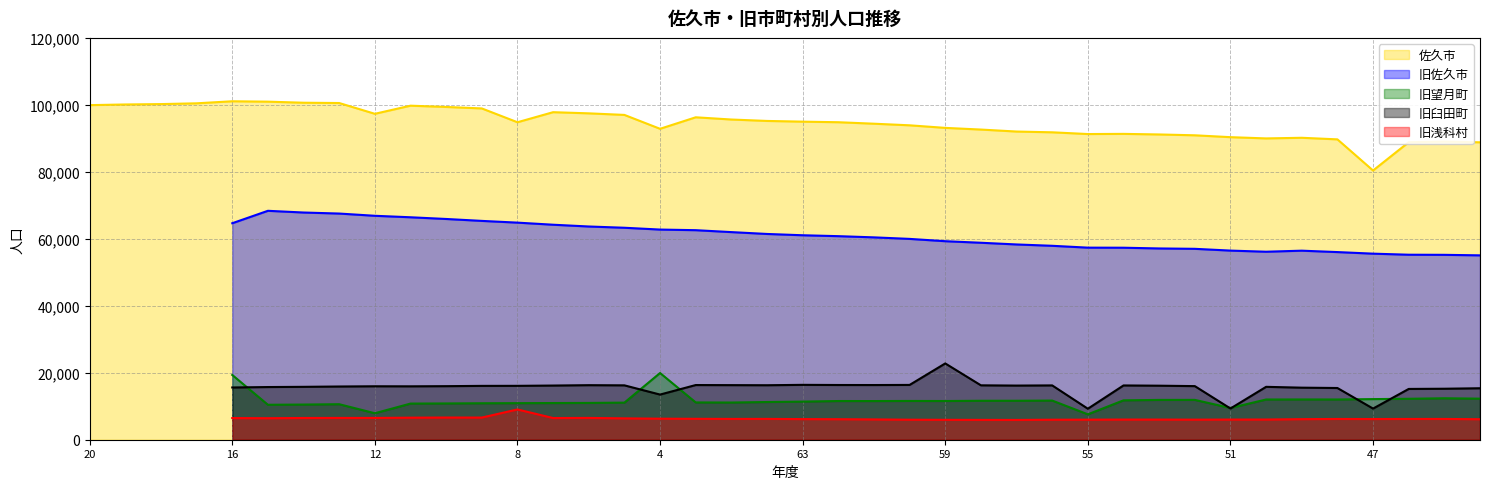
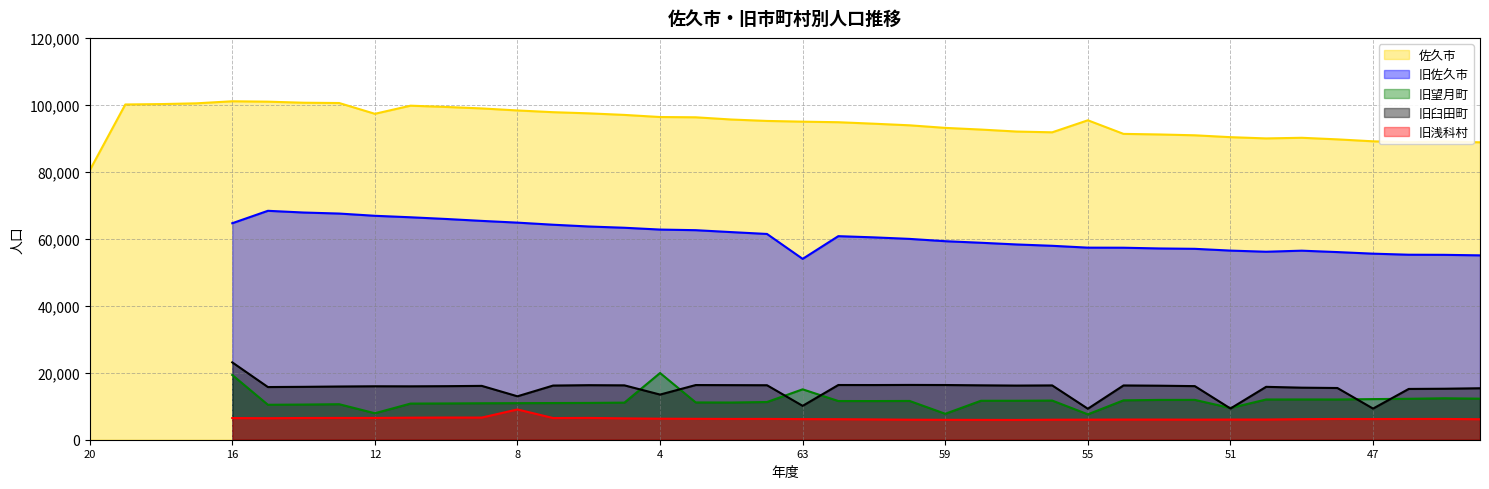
  {
    "佐久市": {
-     "20": "100,000",
+     "20": "80,000",
      "16": "101,000",
      "12": "97,000",
-     "8": "95,000",
-     "4": "93,000",
+     "8": "98,000",
+     "4": "96,000",
      "63": "95,000",
      "59": "93,000",
-     "55": "91,000",
+     "55": "95,000",
      "51": "90,000",
-     "47": "80,000"
+     "47": "89,000"
    },
    "旧佐久市": {
      "16": "65,000",
      "12": "67,000",
      "8": "65,000",
      "4": "63,000",
-     "63": "61,000",
+     "63": "54,000",
      "59": "59,000",
      "55": "57,000",
      "51": "56,000",
      "47": "56,000"
    },
    "旧望月町": {
      "16": "19,000",
      "12": "8,000",
      "8": "11,000",
      "4": "20,000",
-     "63": "11,000",
-     "59": "12,000",
+     "63": "15,000",
+     "59": "8,000",
      "55": "8,000",
      "47": "12,000"
    },
    "旧臼田町": {
-     "16": "16,000",
+     "16": "23,000",
      "12": "16,000",
-     "8": "16,000",
+     "8": "13,000",
      "4": "13,000",
-     "63": "16,000",
-     "59": "23,000",
+     "63": "10,000",
+     "59": "16,000",
      "55": "9,000",
      "47": "9,000"
    },
    "旧浅科村": {
      "16": "6,000",
      "12": "7,000",
      "8": "9,000",
      "4": "6,000",
      "63": "6,000",
      "59": "6,000",
      "55": "6,000",
      "51": "6,000",
      "47": "6,000"
    }
  }
